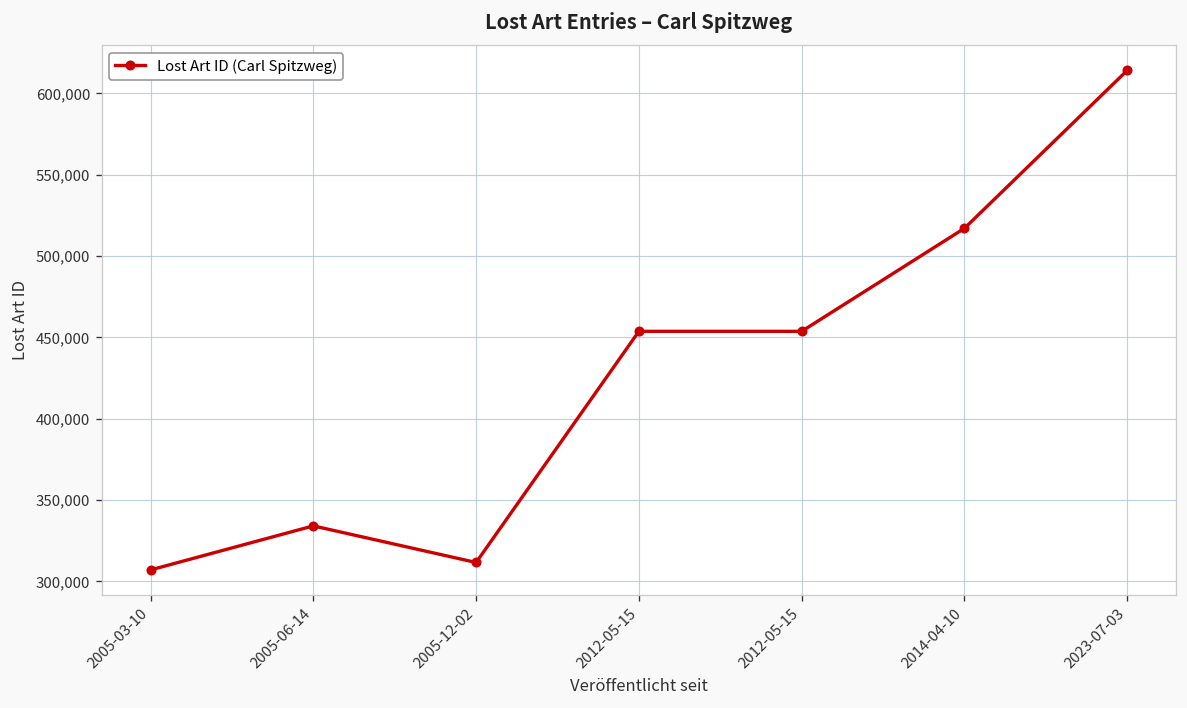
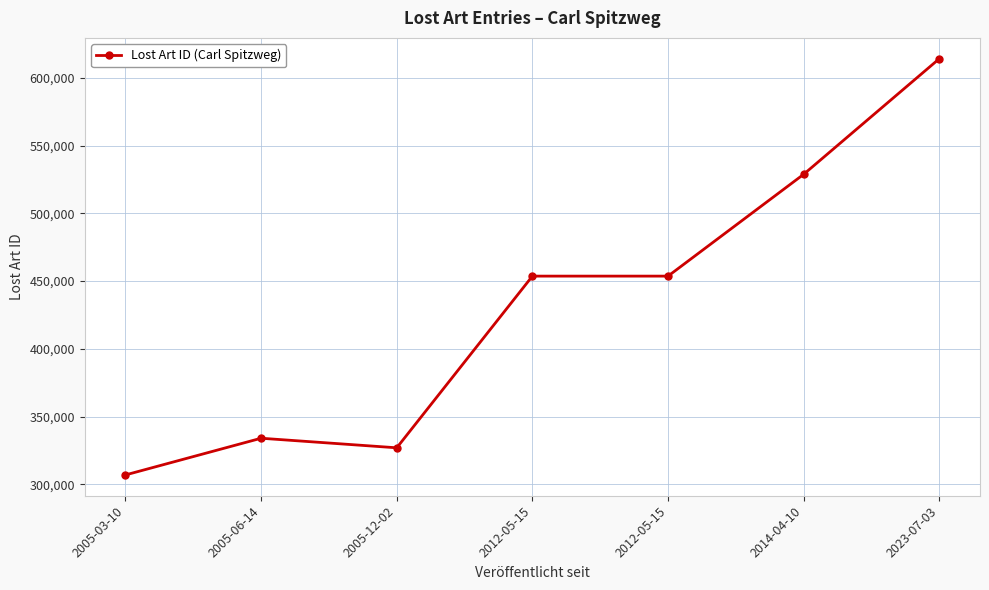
  {
    "2005-03-10": "307,000",
    "2005-06-14": "334,000",
-   "2005-12-02": "312,000",
-   "2014-04-10": "517,000",
+   "2005-12-02": "327,000",
+   "2014-04-10": "529,000",
    "2023-07-03": "614,000"
  }
